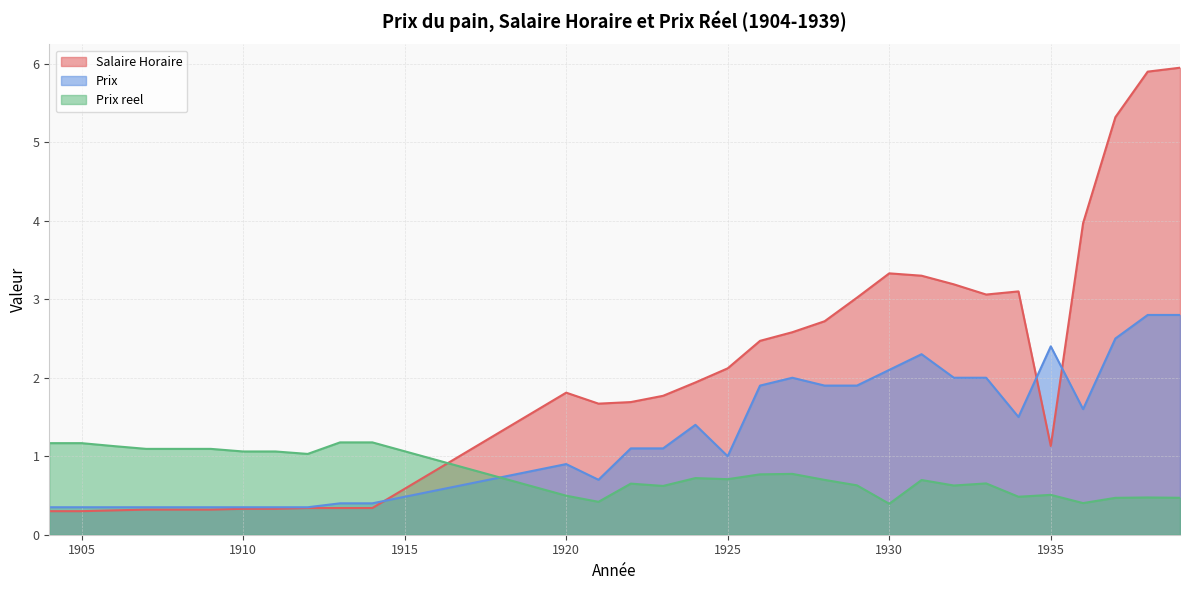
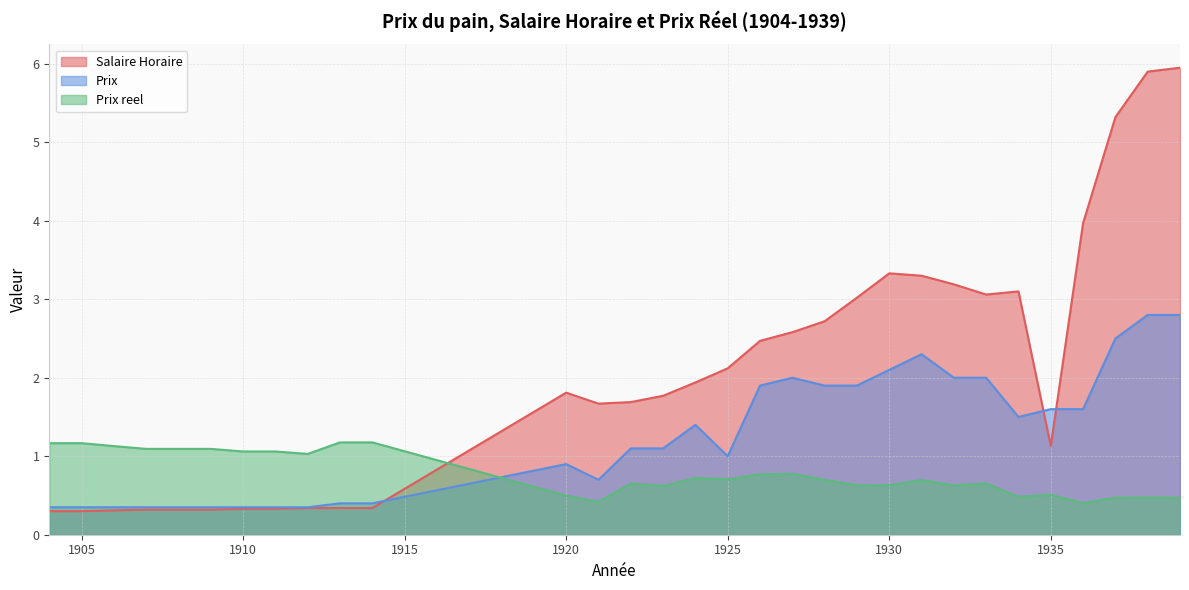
  {
    "Salaire Horaire": {
      "1905": 0.3,
      "1920": 1.8,
      "1925": 2.1,
      "1930": 3.3,
      "1935": 1.1
    },
    "Prix": {
      "1905": 0.4,
      "1920": 0.9,
      "1925": 1.0,
      "1930": 2.1,
-     "1935": 2.4
+     "1935": 1.6
    },
    "Prix reel": {
      "1905": 1.2,
      "1910": 1.1,
      "1920": 0.5,
      "1925": 0.7,
-     "1930": 0.4,
+     "1930": 0.6,
      "1935": 0.5
    }
  }
